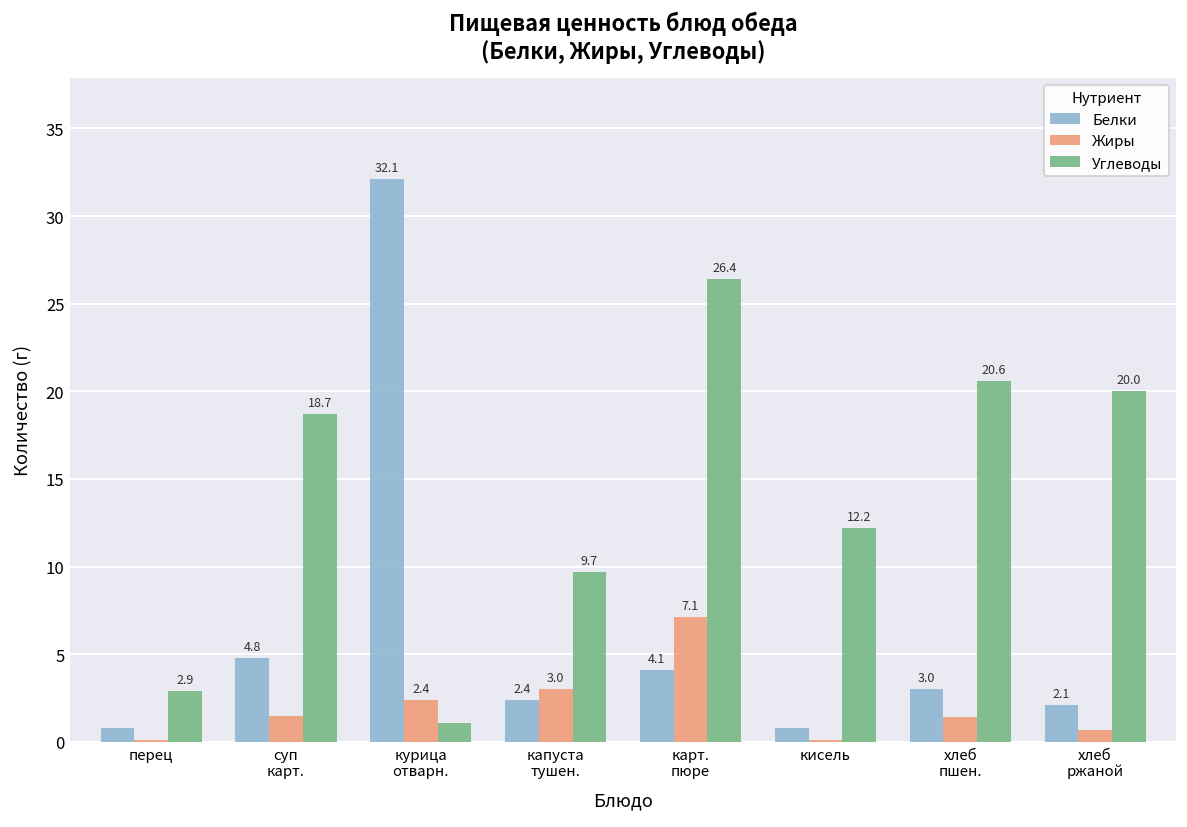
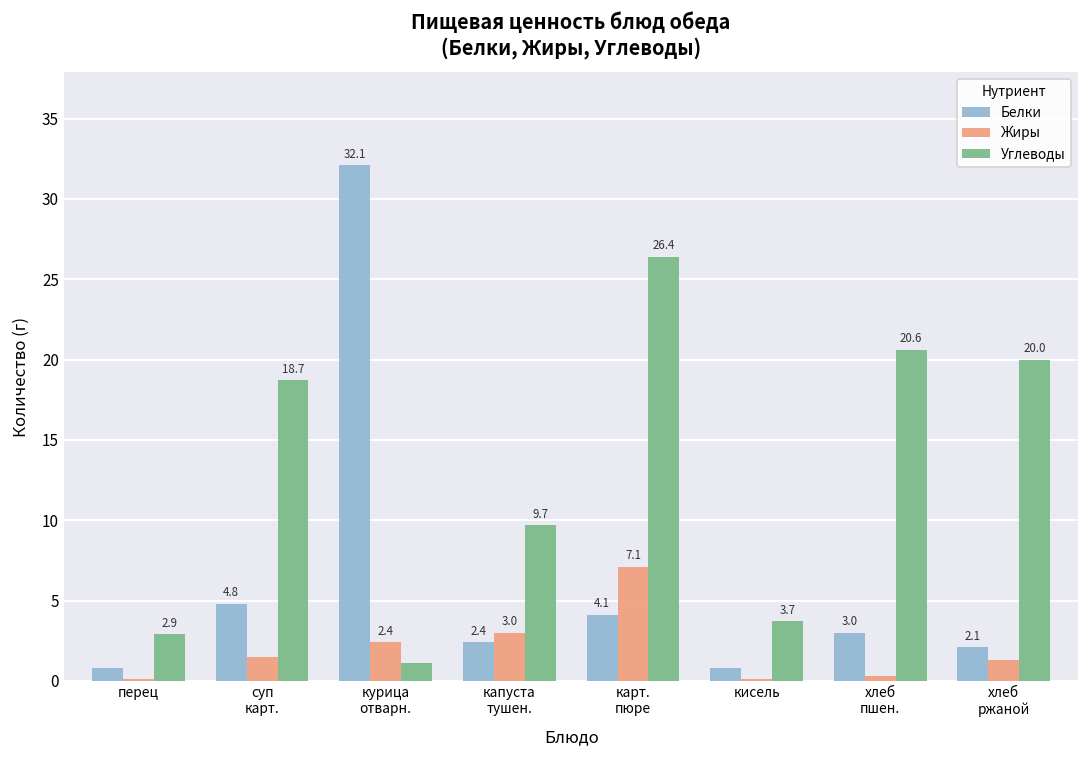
  {
    "Белки": {
      "суп карт.": 4.8,
      "курица отварн.": 32.1,
      "капуста тушен.": 2.4,
      "карт. пюре": 4.1,
      "хлеб пшен.": 3.0,
      "хлеб ржаной": 2.1
    },
    "Жиры": {
      "суп карт.": 1.5,
-     "хлеб пшен.": 1.4,
-     "хлеб ржаной": 0.7
+     "хлеб пшен.": 0.3,
+     "хлеб ржаной": 1.3
    },
    "Углеводы": {
      "перец": 2.9,
      "суп карт.": 18.7,
      "капуста тушен.": 9.7,
      "карт. пюре": 26.4,
-     "кисель": 12.2,
+     "кисель": 3.7,
      "хлеб пшен.": 20.6,
      "хлеб ржаной": 20.0
    }
  }
